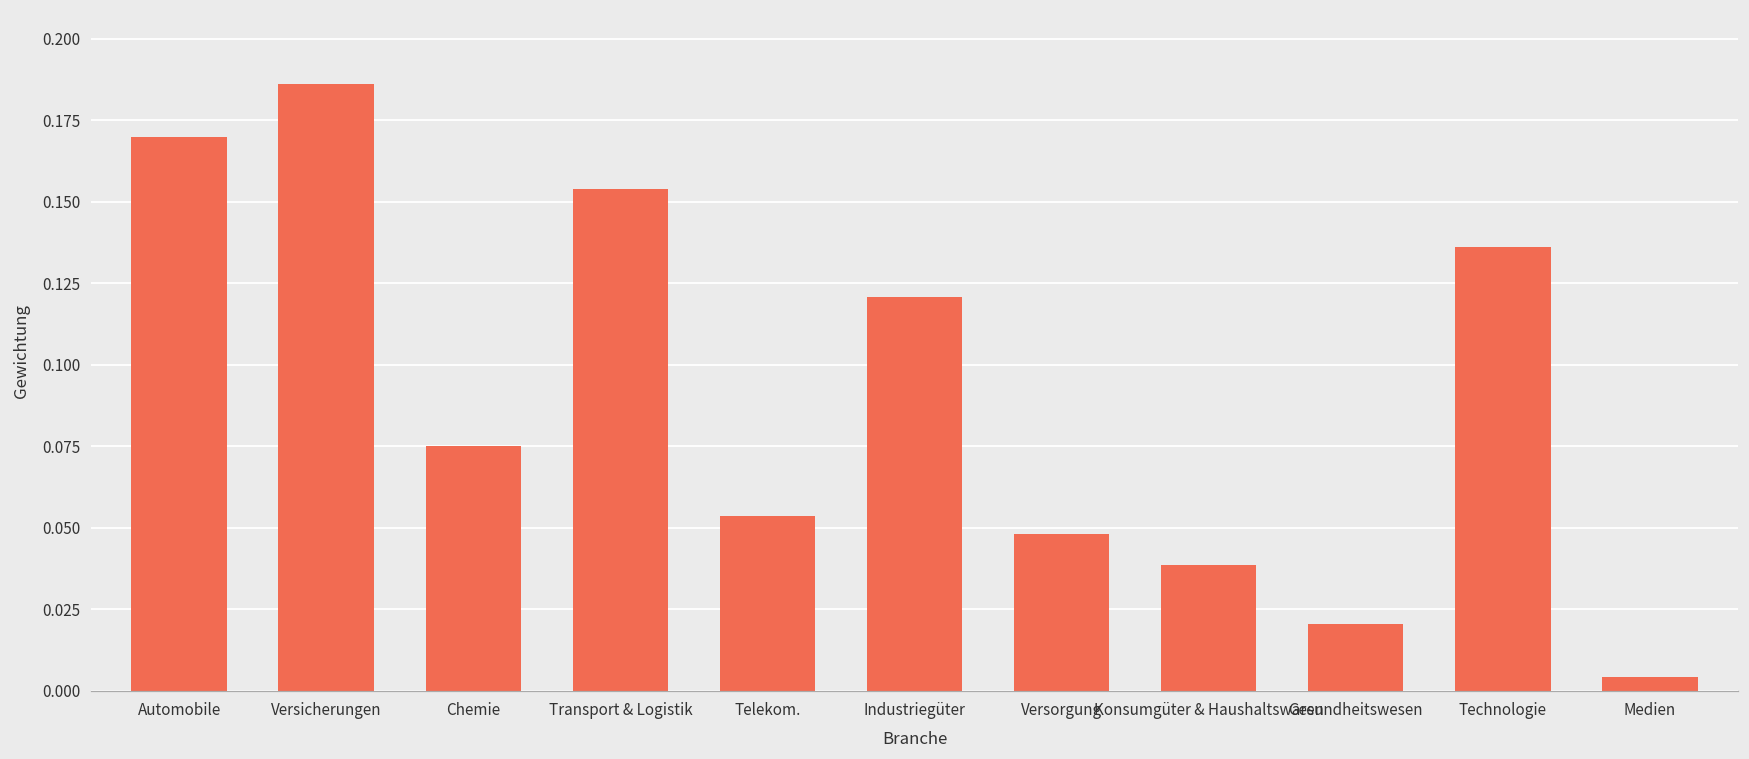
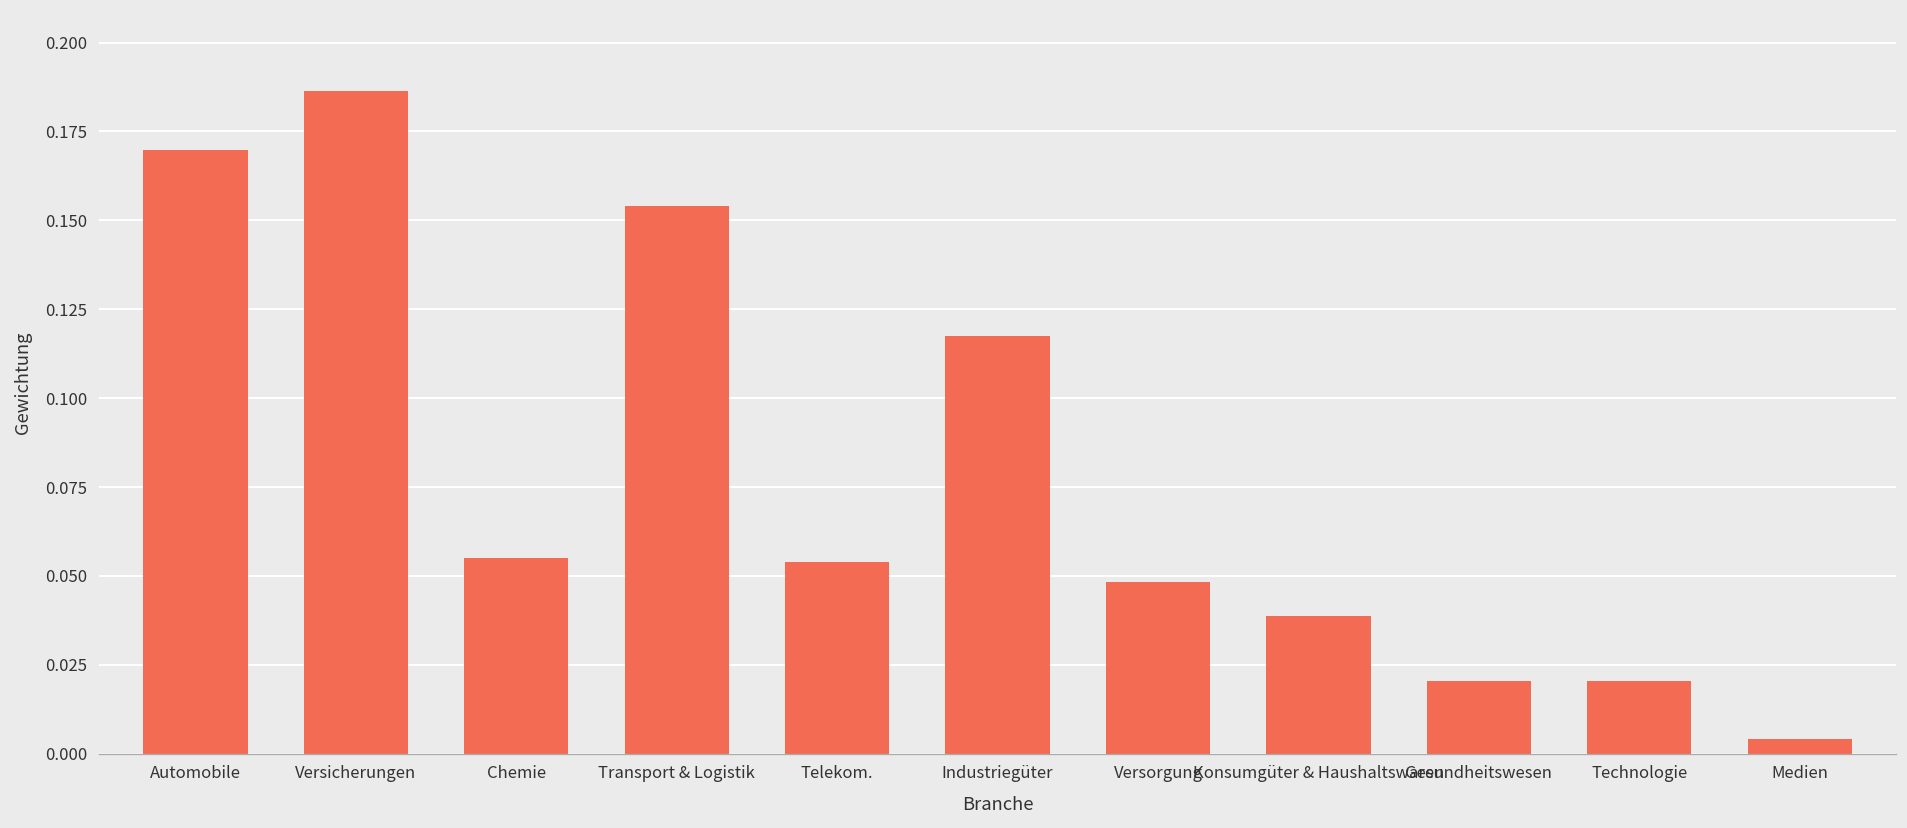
  {
    "Automobile": 0.170,
    "Versicherungen": 0.186,
-   "Chemie": 0.075,
+   "Chemie": 0.055,
    "Transport & Logistik": 0.154,
    "Telekom.": 0.054,
-   "Industriegüter": 0.121,
+   "Industriegüter": 0.118,
    "Versorgung": 0.048,
-   "Technologie": 0.136,
+   "Technologie": 0.021,
    "Medien": 0.004
  }
